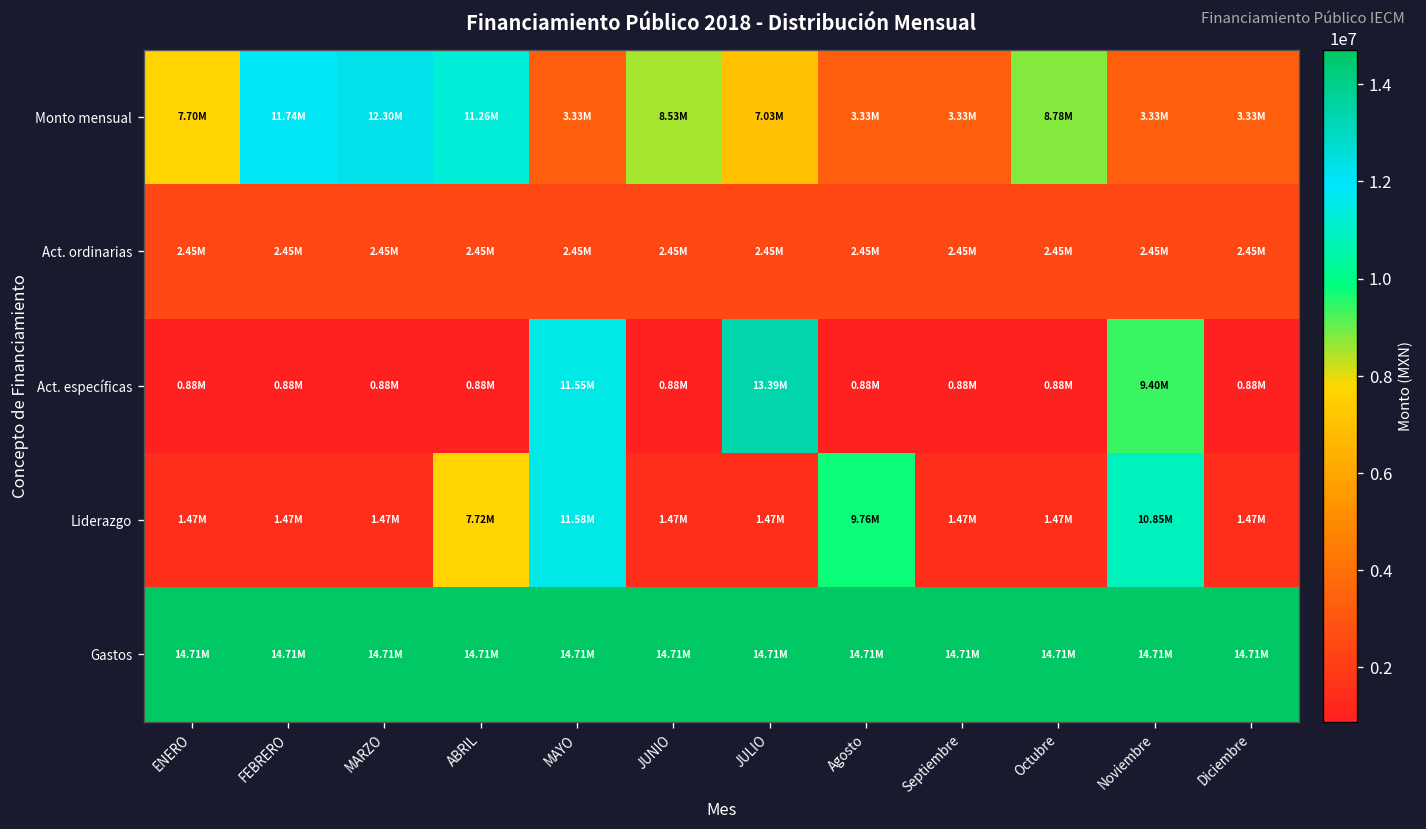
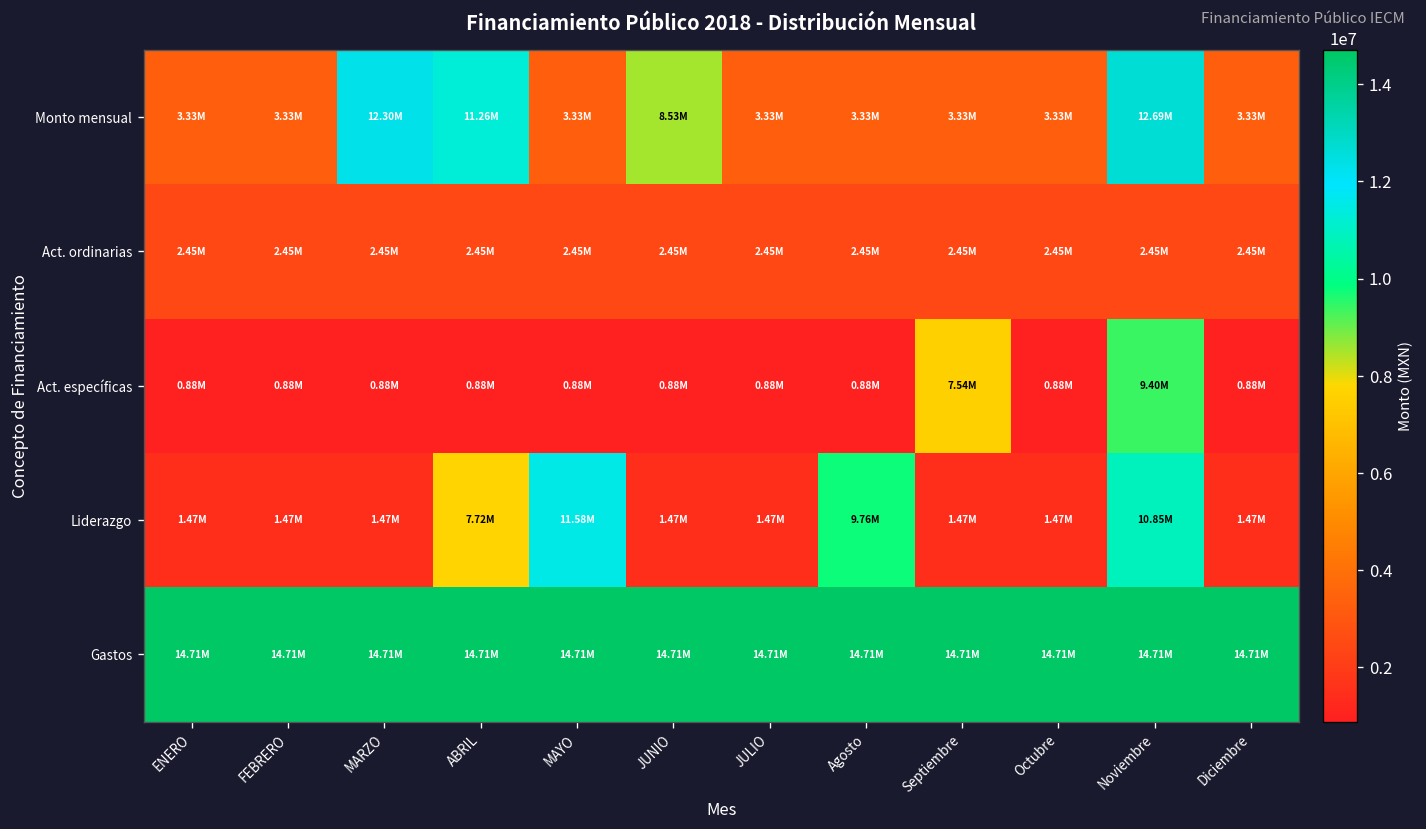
  {
    "Monto mensual": {
-     "ENERO": "7.70M",
-     "FEBRERO": "11.74M",
+     "ENERO": "3.33M",
+     "FEBRERO": "3.33M",
      "MARZO": "12.30M",
      "ABRIL": "11.26M",
      "MAYO": "3.33M",
      "JUNIO": "8.53M",
-     "JULIO": "7.03M",
+     "JULIO": "3.33M",
      "Agosto": "3.33M",
      "Septiembre": "3.33M",
-     "Octubre": "8.78M",
-     "Noviembre": "3.33M",
+     "Octubre": "3.33M",
+     "Noviembre": "12.69M",
      "Diciembre": "3.33M"
    },
    "Act. ordinarias": {
      "ENERO": "2.45M",
      "FEBRERO": "2.45M",
      "MARZO": "2.45M",
      "ABRIL": "2.45M",
      "MAYO": "2.45M",
      "JUNIO": "2.45M",
      "JULIO": "2.45M",
      "Agosto": "2.45M",
      "Septiembre": "2.45M",
      "Octubre": "2.45M",
      "Noviembre": "2.45M",
      "Diciembre": "2.45M"
    },
    "Act. específicas": {
      "ENERO": "0.88M",
      "FEBRERO": "0.88M",
      "MARZO": "0.88M",
      "ABRIL": "0.88M",
-     "MAYO": "11.55M",
+     "MAYO": "0.88M",
      "JUNIO": "0.88M",
-     "JULIO": "13.39M",
+     "JULIO": "0.88M",
      "Agosto": "0.88M",
-     "Septiembre": "0.88M",
+     "Septiembre": "7.54M",
      "Octubre": "0.88M",
      "Noviembre": "9.40M",
      "Diciembre": "0.88M"
    },
    "Liderazgo": {
      "ENERO": "1.47M",
      "FEBRERO": "1.47M",
      "MARZO": "1.47M",
      "ABRIL": "7.72M",
      "MAYO": "11.58M",
      "JUNIO": "1.47M",
      "JULIO": "1.47M",
      "Agosto": "9.76M",
      "Septiembre": "1.47M",
      "Octubre": "1.47M",
      "Noviembre": "10.85M",
      "Diciembre": "1.47M"
    },
    "Gastos": {
      "ENERO": "14.71M",
      "FEBRERO": "14.71M",
      "MARZO": "14.71M",
      "ABRIL": "14.71M",
      "MAYO": "14.71M",
      "JUNIO": "14.71M",
      "JULIO": "14.71M",
      "Agosto": "14.71M",
      "Septiembre": "14.71M",
      "Octubre": "14.71M",
      "Noviembre": "14.71M",
      "Diciembre": "14.71M"
    }
  }
